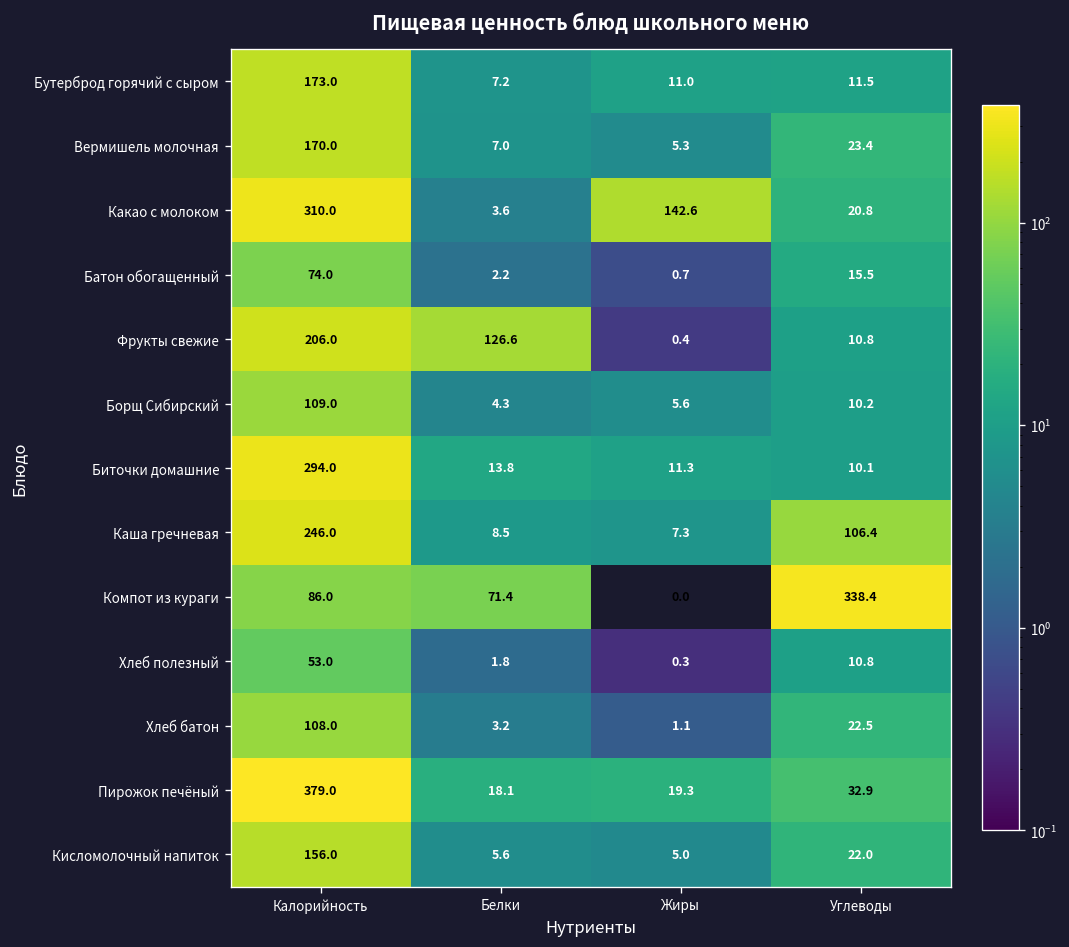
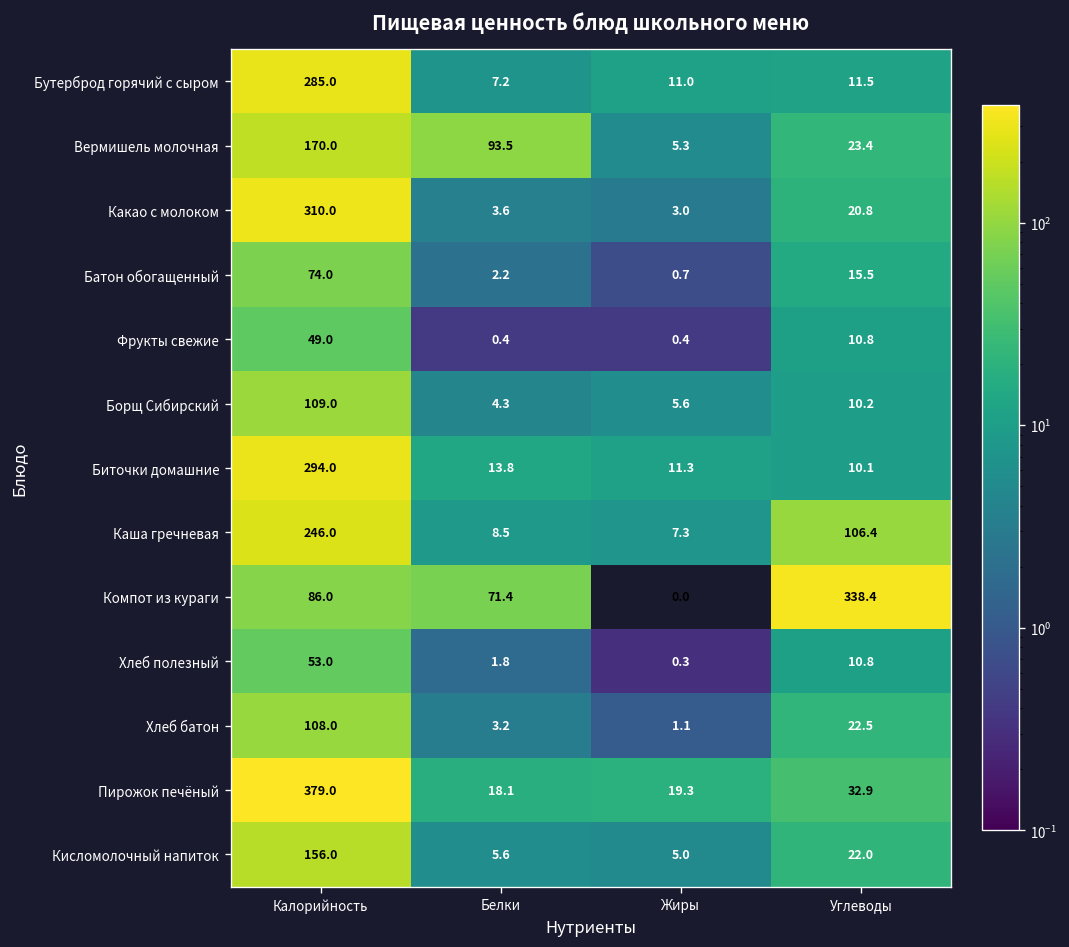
  {
    "Бутерброд горячий с сыром": {
-     "Калорийность": 173.0,
+     "Калорийность": 285.0,
      "Белки": 7.2,
      "Жиры": 11.0,
      "Углеводы": 11.5
    },
    "Вермишель молочная": {
      "Калорийность": 170.0,
-     "Белки": 7.0,
+     "Белки": 93.5,
      "Жиры": 5.3,
      "Углеводы": 23.4
    },
    "Какао с молоком": {
      "Калорийность": 310.0,
      "Белки": 3.6,
-     "Жиры": 142.6,
+     "Жиры": 3.0,
      "Углеводы": 20.8
    },
    "Батон обогащенный": {
      "Калорийность": 74.0,
      "Белки": 2.2,
      "Жиры": 0.7,
      "Углеводы": 15.5
    },
    "Фрукты свежие": {
-     "Калорийность": 206.0,
-     "Белки": 126.6,
+     "Калорийность": 49.0,
+     "Белки": 0.4,
      "Жиры": 0.4,
      "Углеводы": 10.8
    },
    "Борщ Сибирский": {
      "Калорийность": 109.0,
      "Белки": 4.3,
      "Жиры": 5.6,
      "Углеводы": 10.2
    },
    "Биточки домашние": {
      "Калорийность": 294.0,
      "Белки": 13.8,
      "Жиры": 11.3,
      "Углеводы": 10.1
    },
    "Каша гречневая": {
      "Калорийность": 246.0,
      "Белки": 8.5,
      "Жиры": 7.3,
      "Углеводы": 106.4
    },
    "Компот из кураги": {
      "Калорийность": 86.0,
      "Белки": 71.4,
      "Углеводы": 338.4
    },
    "Хлеб полезный": {
      "Калорийность": 53.0,
      "Белки": 1.8,
      "Жиры": 0.3,
      "Углеводы": 10.8
    },
    "Хлеб батон": {
      "Калорийность": 108.0,
      "Белки": 3.2,
      "Жиры": 1.1,
      "Углеводы": 22.5
    },
    "Пирожок печёный": {
      "Калорийность": 379.0,
      "Белки": 18.1,
      "Жиры": 19.3,
      "Углеводы": 32.9
    },
    "Кисломолочный напиток": {
      "Калорийность": 156.0,
      "Белки": 5.6,
      "Жиры": 5.0,
      "Углеводы": 22.0
    }
  }
